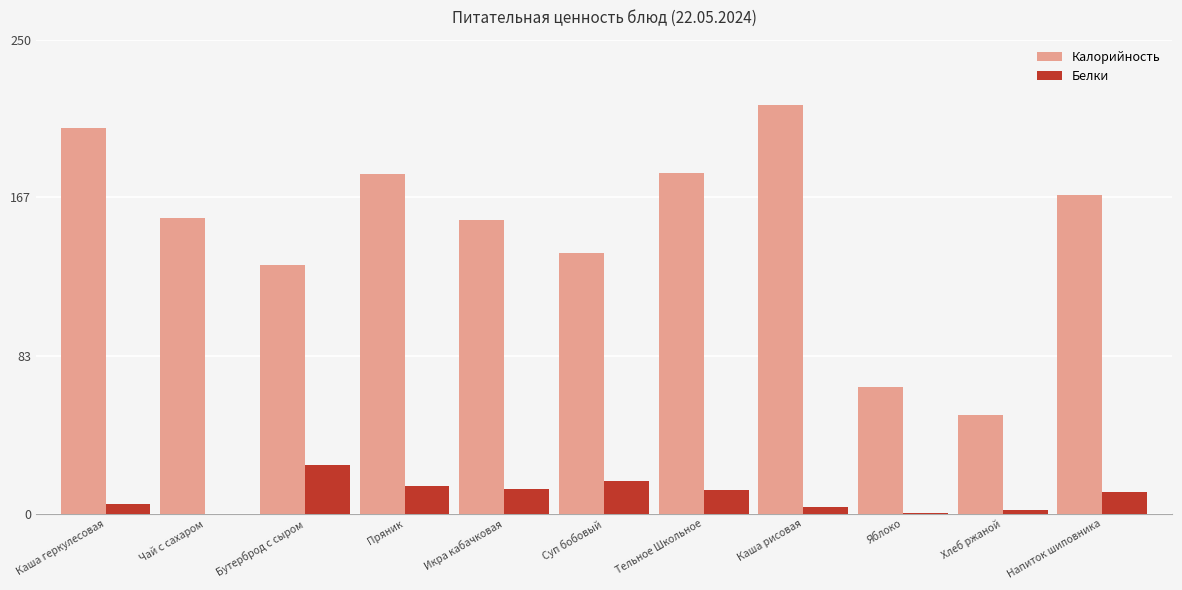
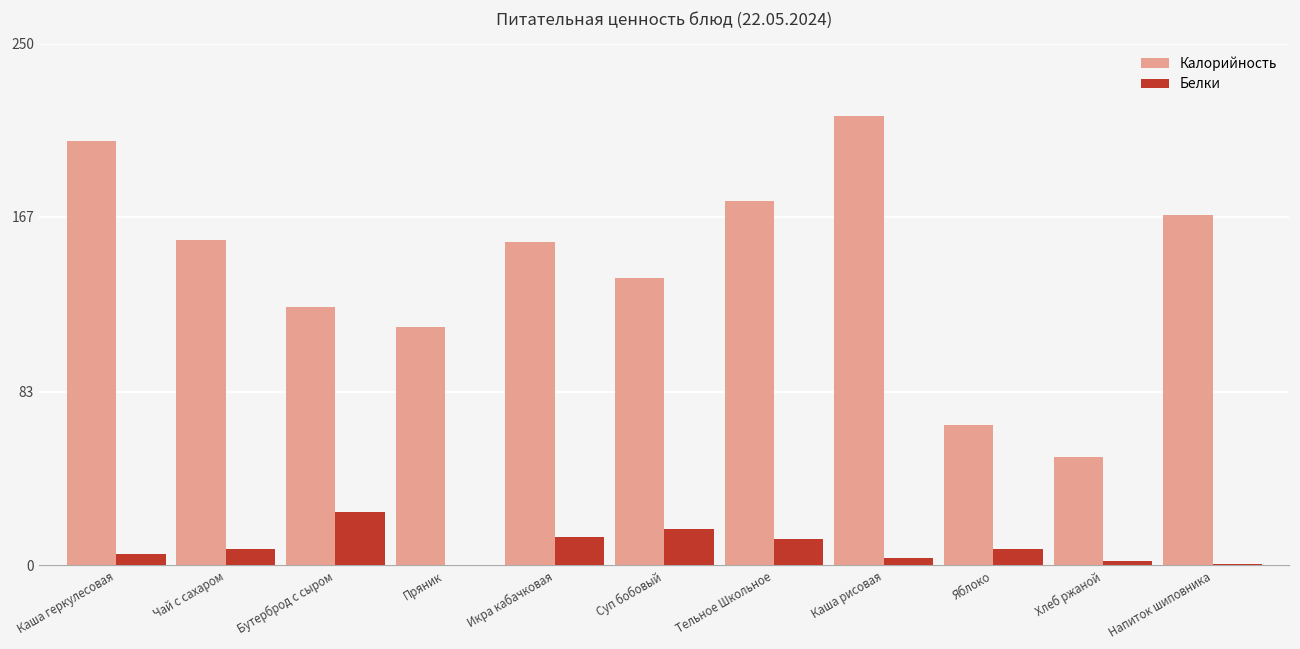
  {
    "Калорийность": {
      "Каша геркулесовая": 203,
      "Чай с сахаром": 156,
-     "Бутерброд с сыром": 131,
-     "Пряник": 179,
+     "Бутерброд с сыром": 124,
+     "Пряник": 114,
      "Икра кабачковая": 155,
      "Суп бобовый": 138,
-     "Тельное Школьное": 180,
+     "Тельное Школьное": 175,
      "Каша рисовая": 215,
      "Яблоко": 67,
      "Хлеб ржаной": 52,
      "Напиток шиповника": 168
    },
    "Белки": {
      "Каша геркулесовая": 5,
-     "Чай с сахаром": 0,
+     "Чай с сахаром": 8,
      "Бутерброд с сыром": 26,
-     "Пряник": 14,
+     "Пряник": 0,
      "Икра кабачковая": 13,
      "Суп бобовый": 17,
      "Тельное Школьное": 12,
      "Каша рисовая": 4,
-     "Яблоко": 1,
+     "Яблоко": 8,
      "Хлеб ржаной": 2,
-     "Напиток шиповника": 12
+     "Напиток шиповника": 1
    }
  }
